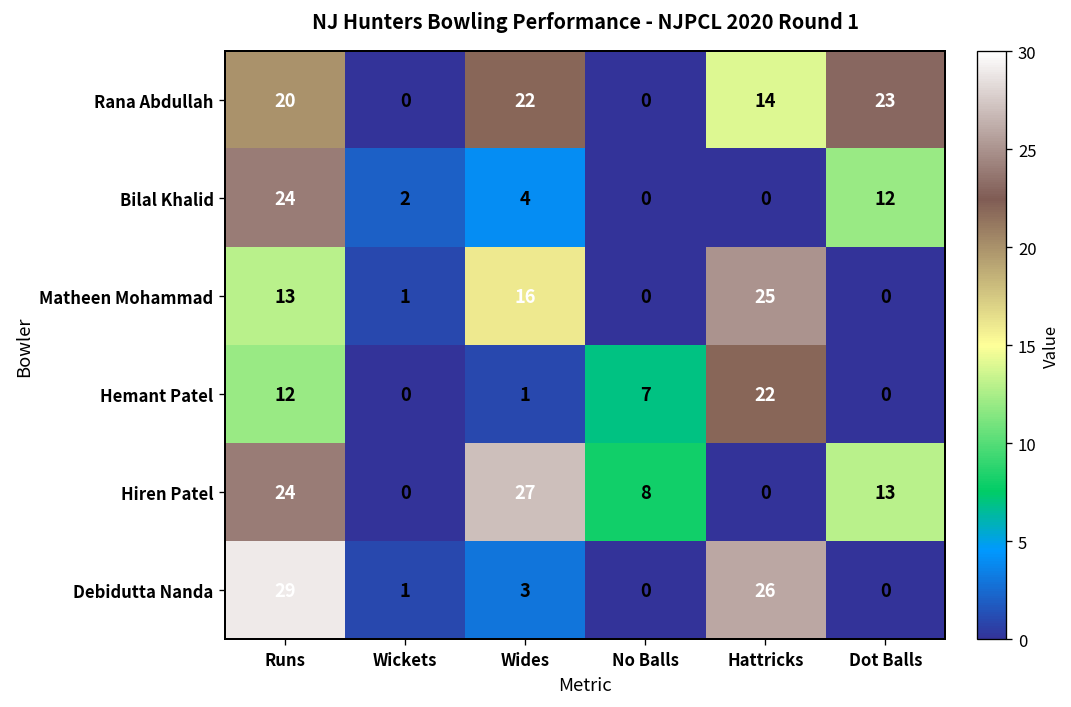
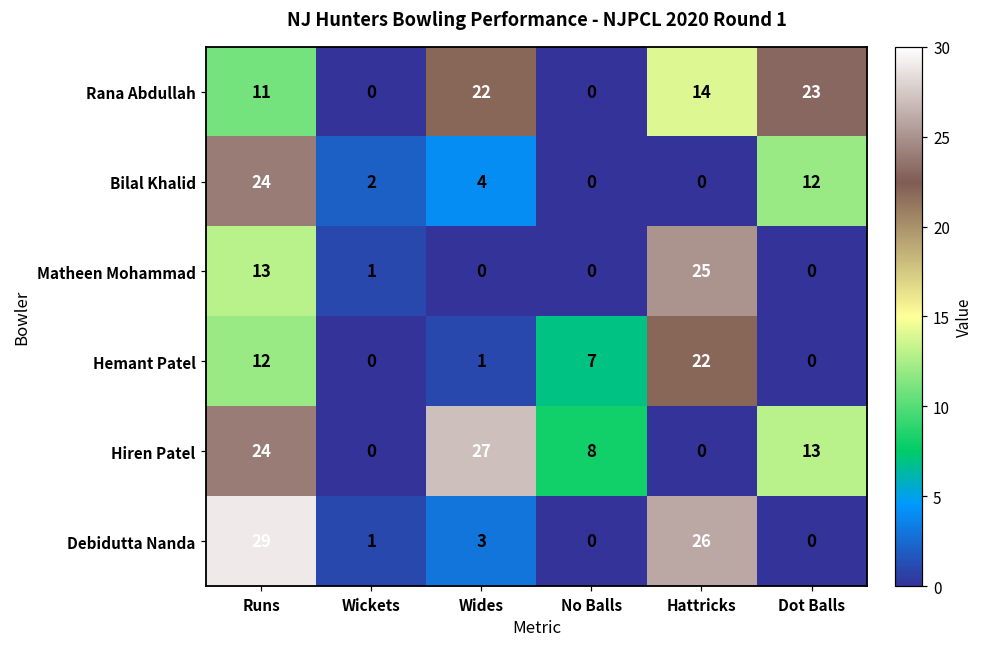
  {
    "Rana Abdullah": {
-     "Runs": 20,
+     "Runs": 11,
      "Wickets": 0,
      "Wides": 22,
      "No Balls": 0,
      "Hattricks": 14,
      "Dot Balls": 23
    },
    "Bilal Khalid": {
      "Runs": 24,
      "Wickets": 2,
      "Wides": 4,
      "No Balls": 0,
      "Hattricks": 0,
      "Dot Balls": 12
    },
    "Matheen Mohammad": {
      "Runs": 13,
      "Wickets": 1,
-     "Wides": 16,
+     "Wides": 0,
      "No Balls": 0,
      "Hattricks": 25,
      "Dot Balls": 0
    },
    "Hemant Patel": {
      "Runs": 12,
      "Wickets": 0,
      "Wides": 1,
      "No Balls": 7,
      "Hattricks": 22,
      "Dot Balls": 0
    },
    "Hiren Patel": {
      "Runs": 24,
      "Wickets": 0,
      "Wides": 27,
      "No Balls": 8,
      "Hattricks": 0,
      "Dot Balls": 13
    },
    "Debidutta Nanda": {
      "Wickets": 1,
      "Wides": 3,
      "No Balls": 0,
      "Hattricks": 26,
      "Dot Balls": 0
    }
  }
